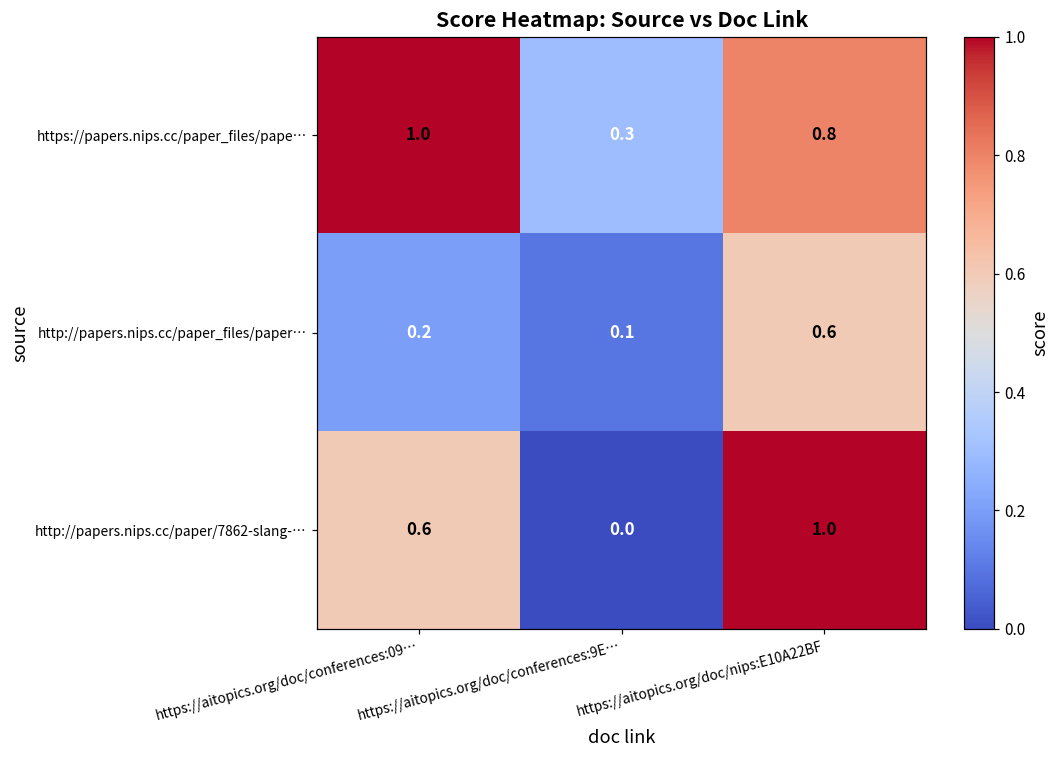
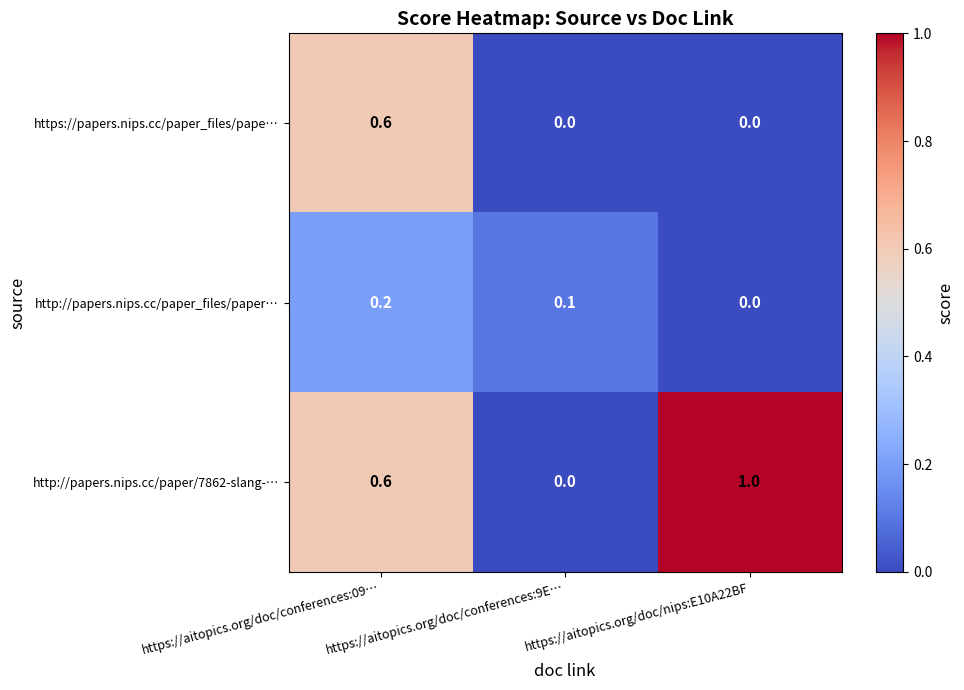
  {
    "https://papers.nips.cc/paper_files/pape…": {
-     "https://aitopics.org/doc/conferences:09…": 1.0,
-     "https://aitopics.org/doc/conferences:9E…": 0.3,
-     "https://aitopics.org/doc/nips:E10A22BF": 0.8
+     "https://aitopics.org/doc/conferences:09…": 0.6,
+     "https://aitopics.org/doc/conferences:9E…": 0.0,
+     "https://aitopics.org/doc/nips:E10A22BF": 0.0
    },
    "http://papers.nips.cc/paper_files/paper…": {
      "https://aitopics.org/doc/conferences:09…": 0.2,
      "https://aitopics.org/doc/conferences:9E…": 0.1,
-     "https://aitopics.org/doc/nips:E10A22BF": 0.6
+     "https://aitopics.org/doc/nips:E10A22BF": 0.0
    },
    "http://papers.nips.cc/paper/7862-slang-…": {
      "https://aitopics.org/doc/conferences:09…": 0.6,
      "https://aitopics.org/doc/conferences:9E…": 0.0,
      "https://aitopics.org/doc/nips:E10A22BF": 1.0
    }
  }
